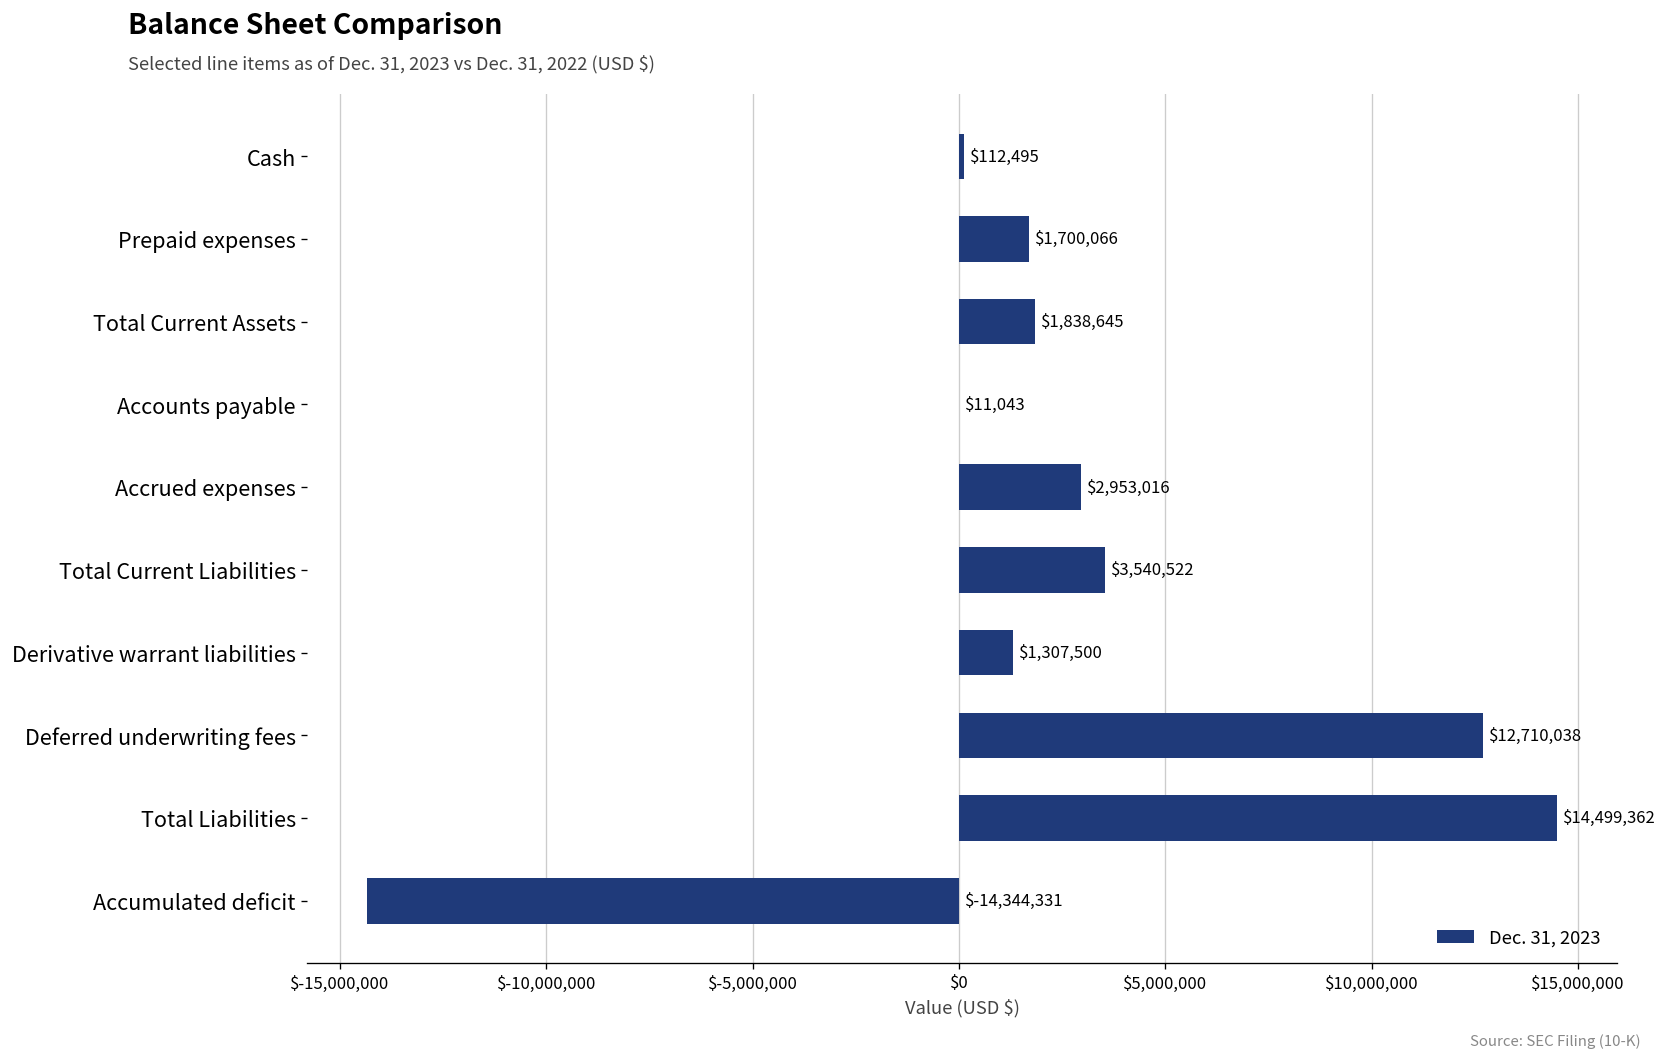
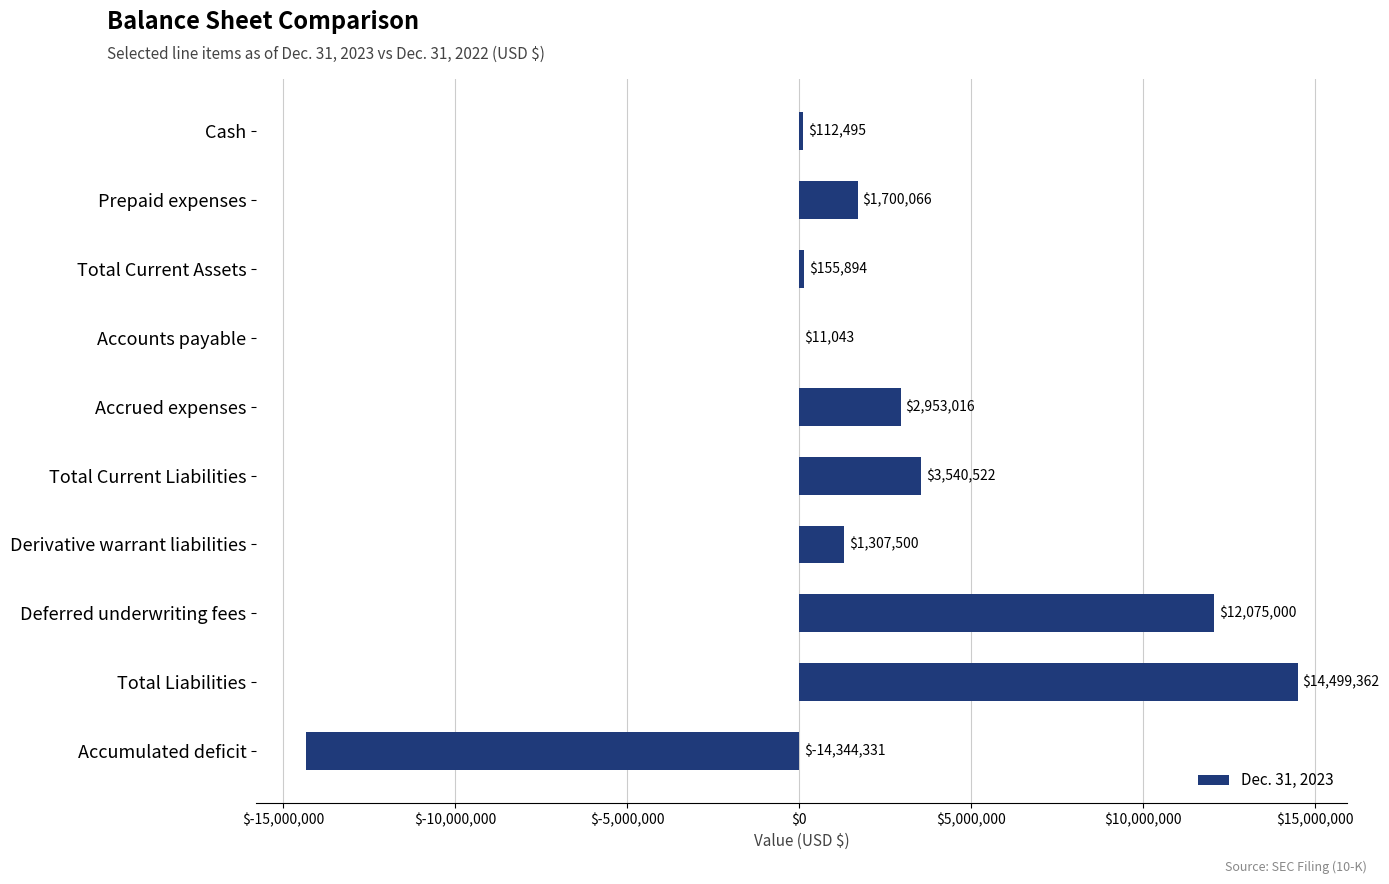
  {
    "Cash": "$112,495",
    "Prepaid expenses": "$1,700,066",
-   "Total Current Assets": "$1,838,645",
+   "Total Current Assets": "$155,894",
    "Accounts payable": "$11,043",
    "Accrued expenses": "$2,953,016",
    "Total Current Liabilities": "$3,540,522",
    "Derivative warrant liabilities": "$1,307,500",
-   "Deferred underwriting fees": "$12,710,038",
+   "Deferred underwriting fees": "$12,075,000",
    "Total Liabilities": "$14,499,362"
  }
